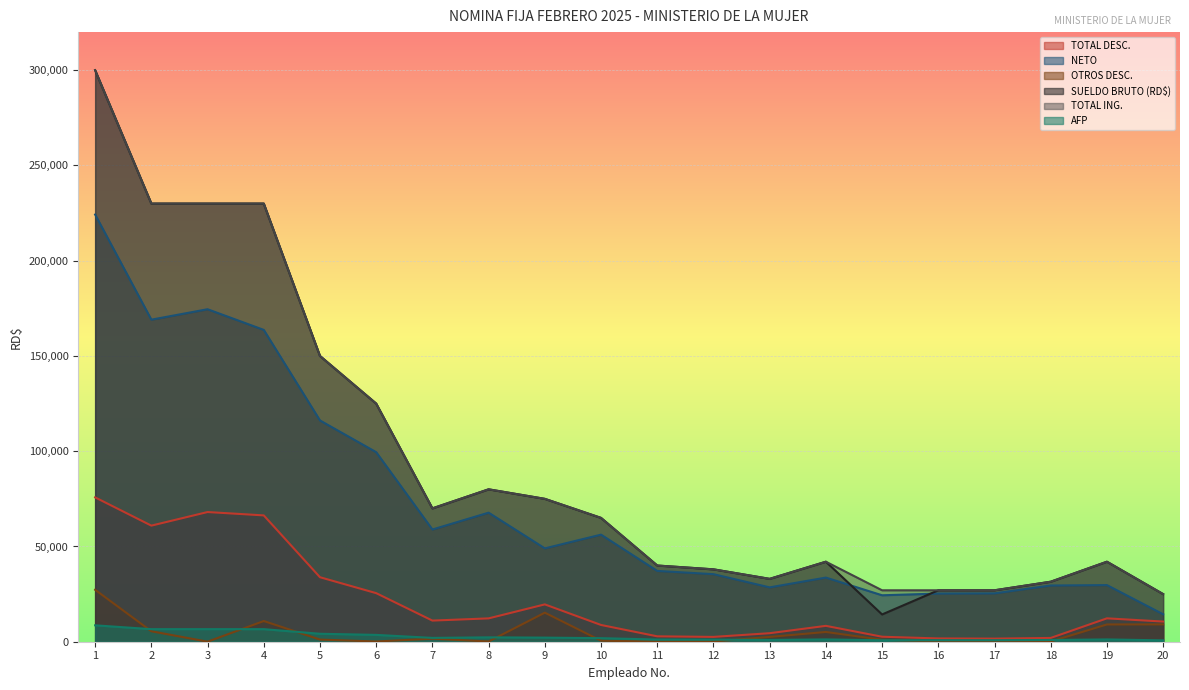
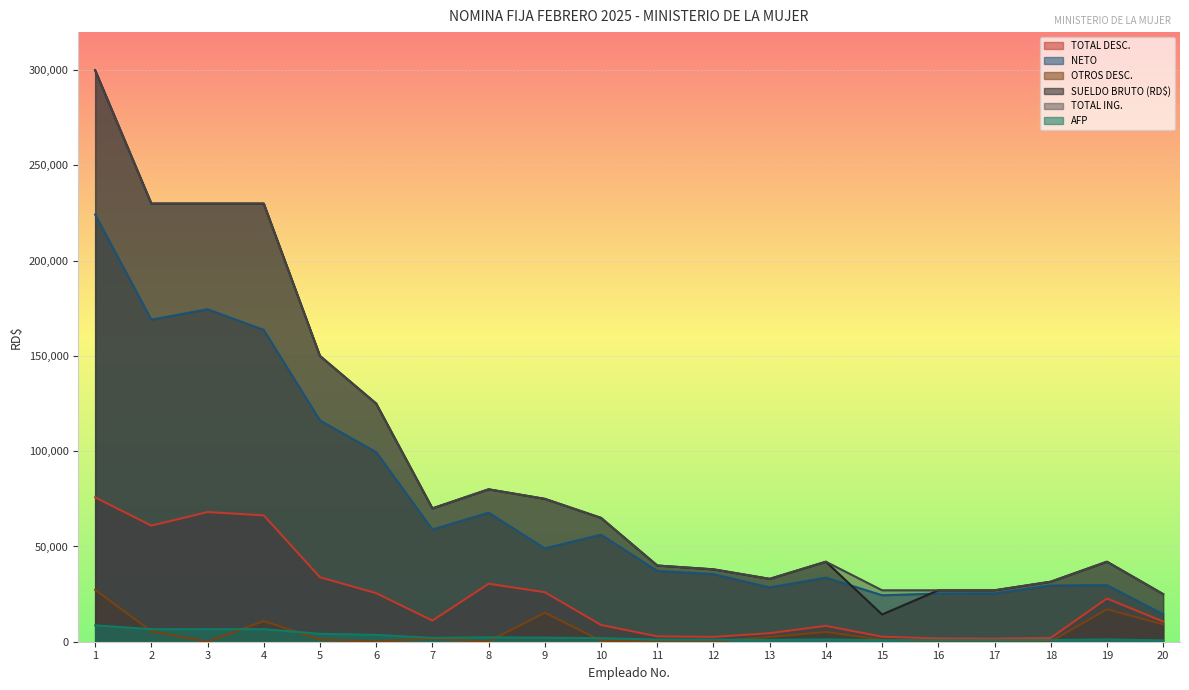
  {
    "TOTAL DESC.": {
      "1": "76,000",
      "2": "61,000",
      "3": "68,000",
      "4": "66,000",
      "5": "34,000",
      "6": "25,000",
      "7": "11,000",
-     "8": "12,000",
-     "9": "20,000",
+     "8": "30,000",
+     "9": "26,000",
      "10": "9,000",
      "11": "3,000",
      "12": "3,000",
      "13": "4,000",
      "14": "8,000",
      "15": "3,000",
-     "19": "12,000",
+     "19": "23,000",
      "20": "11,000"
    },
    "OTROS DESC.": {
      "1": "27,000",
      "3": "0",
      "4": "11,000",
      "5": "1,000",
      "6": "0",
      "8": "0",
      "9": "15,000",
      "13": "3,000",
      "14": "5,000",
-     "19": "9,000",
+     "19": "17,000",
      "20": "9,000"
    }
  }
